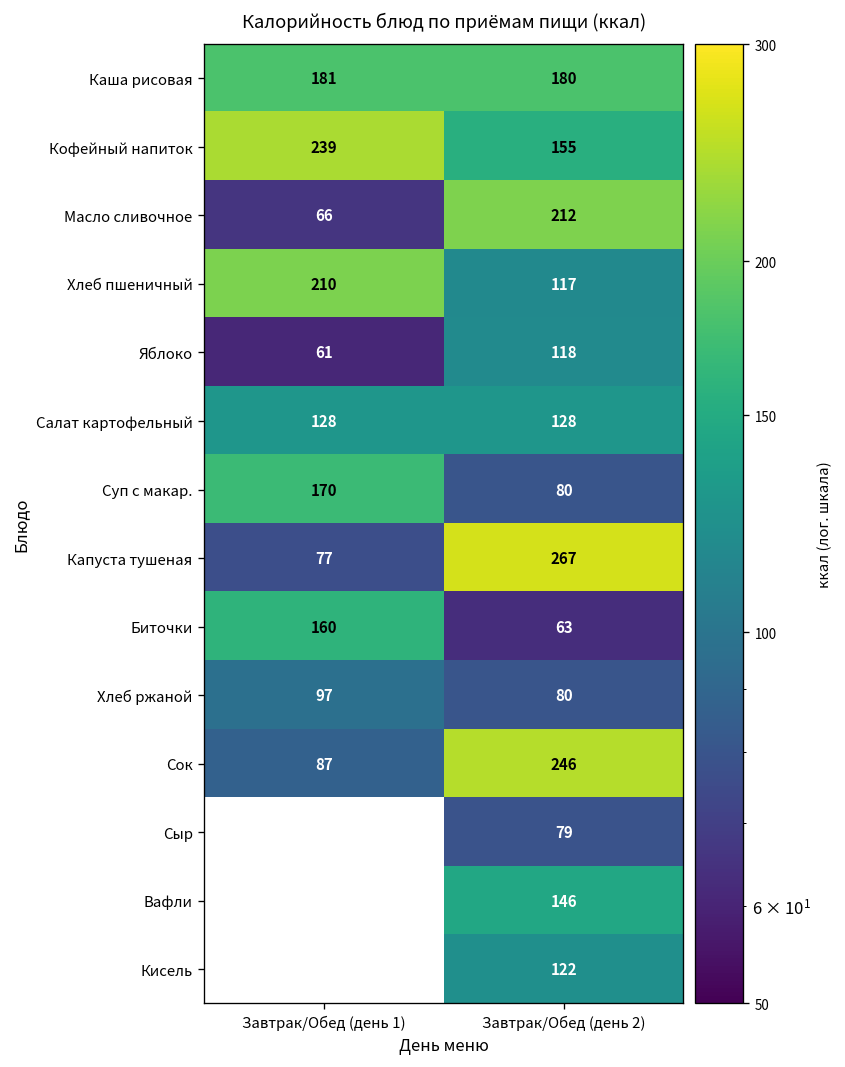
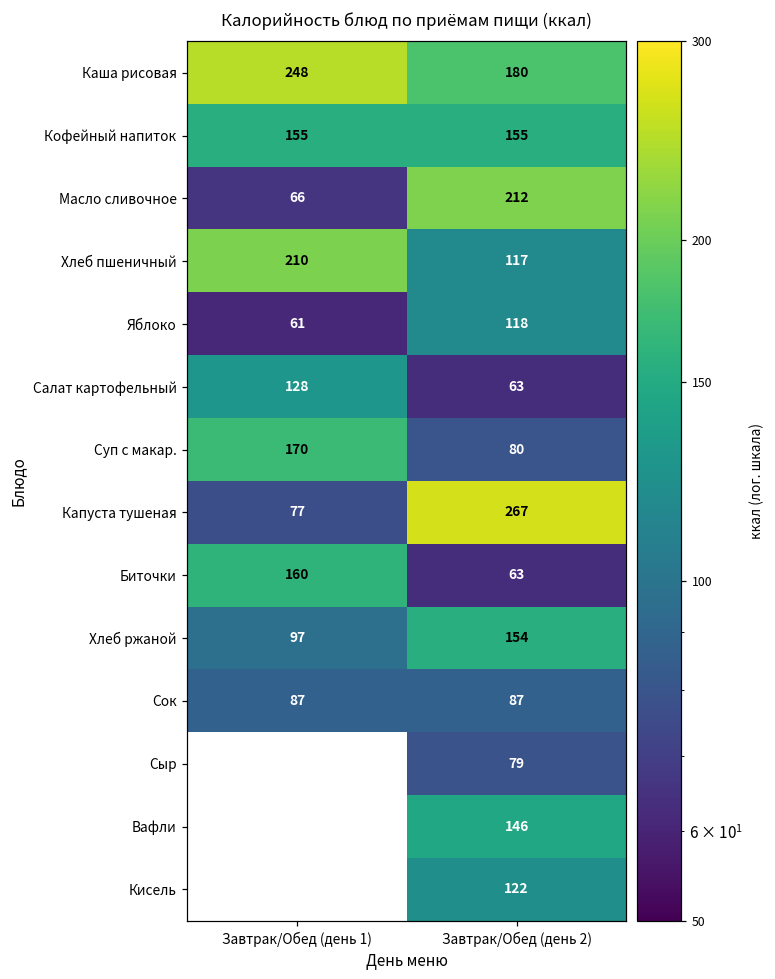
  {
    "Каша рисовая": {
-     "Завтрак/Обед (день 1)": 181,
+     "Завтрак/Обед (день 1)": 248,
      "Завтрак/Обед (день 2)": 180
    },
    "Кофейный напиток": {
-     "Завтрак/Обед (день 1)": 239,
+     "Завтрак/Обед (день 1)": 155,
      "Завтрак/Обед (день 2)": 155
    },
    "Масло сливочное": {
      "Завтрак/Обед (день 1)": 66,
      "Завтрак/Обед (день 2)": 212
    },
    "Хлеб пшеничный": {
      "Завтрак/Обед (день 1)": 210,
      "Завтрак/Обед (день 2)": 117
    },
    "Яблоко": {
      "Завтрак/Обед (день 1)": 61,
      "Завтрак/Обед (день 2)": 118
    },
    "Салат картофельный": {
      "Завтрак/Обед (день 1)": 128,
-     "Завтрак/Обед (день 2)": 128
+     "Завтрак/Обед (день 2)": 63
    },
    "Суп с макар.": {
      "Завтрак/Обед (день 1)": 170,
      "Завтрак/Обед (день 2)": 80
    },
    "Капуста тушеная": {
      "Завтрак/Обед (день 1)": 77,
      "Завтрак/Обед (день 2)": 267
    },
    "Биточки": {
      "Завтрак/Обед (день 1)": 160,
      "Завтрак/Обед (день 2)": 63
    },
    "Хлеб ржаной": {
      "Завтрак/Обед (день 1)": 97,
-     "Завтрак/Обед (день 2)": 80
+     "Завтрак/Обед (день 2)": 154
    },
    "Сок": {
      "Завтрак/Обед (день 1)": 87,
-     "Завтрак/Обед (день 2)": 246
+     "Завтрак/Обед (день 2)": 87
    },
    "Сыр": {
      "Завтрак/Обед (день 2)": 79
    },
    "Вафли": {
      "Завтрак/Обед (день 2)": 146
    },
    "Кисель": {
      "Завтрак/Обед (день 2)": 122
    }
  }
